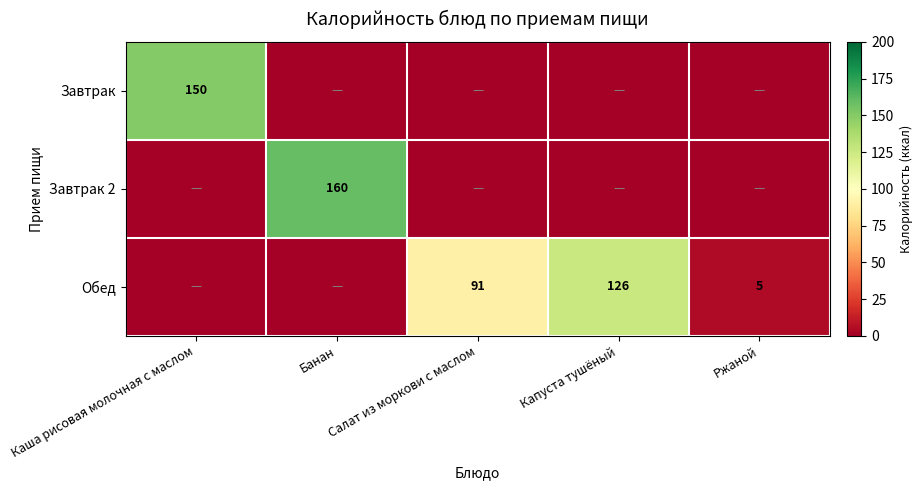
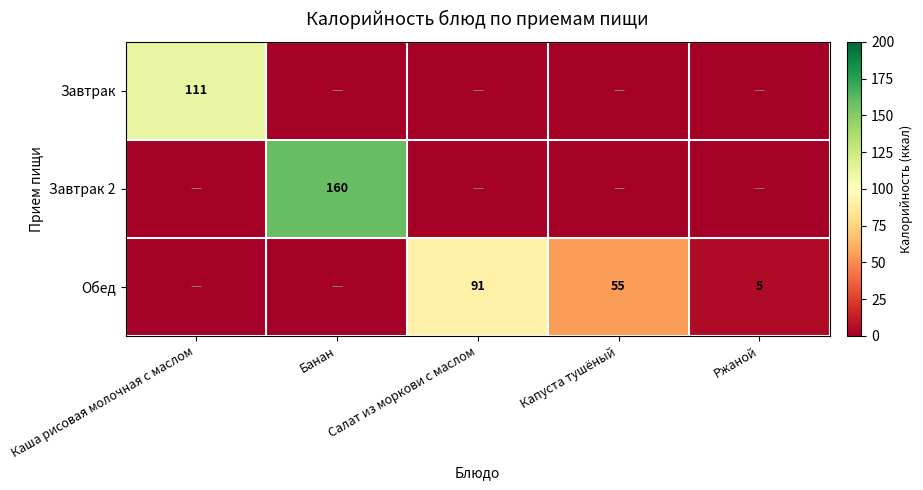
  {
    "Завтрак": {
-     "Каша рисовая молочная с маслом": 150
+     "Каша рисовая молочная с маслом": 111
    },
    "Завтрак 2": {
      "Банан": 160
    },
    "Обед": {
      "Салат из моркови с маслом": 91,
-     "Капуста тушёный": 126,
+     "Капуста тушёный": 55,
      "Ржаной": 5
    }
  }
